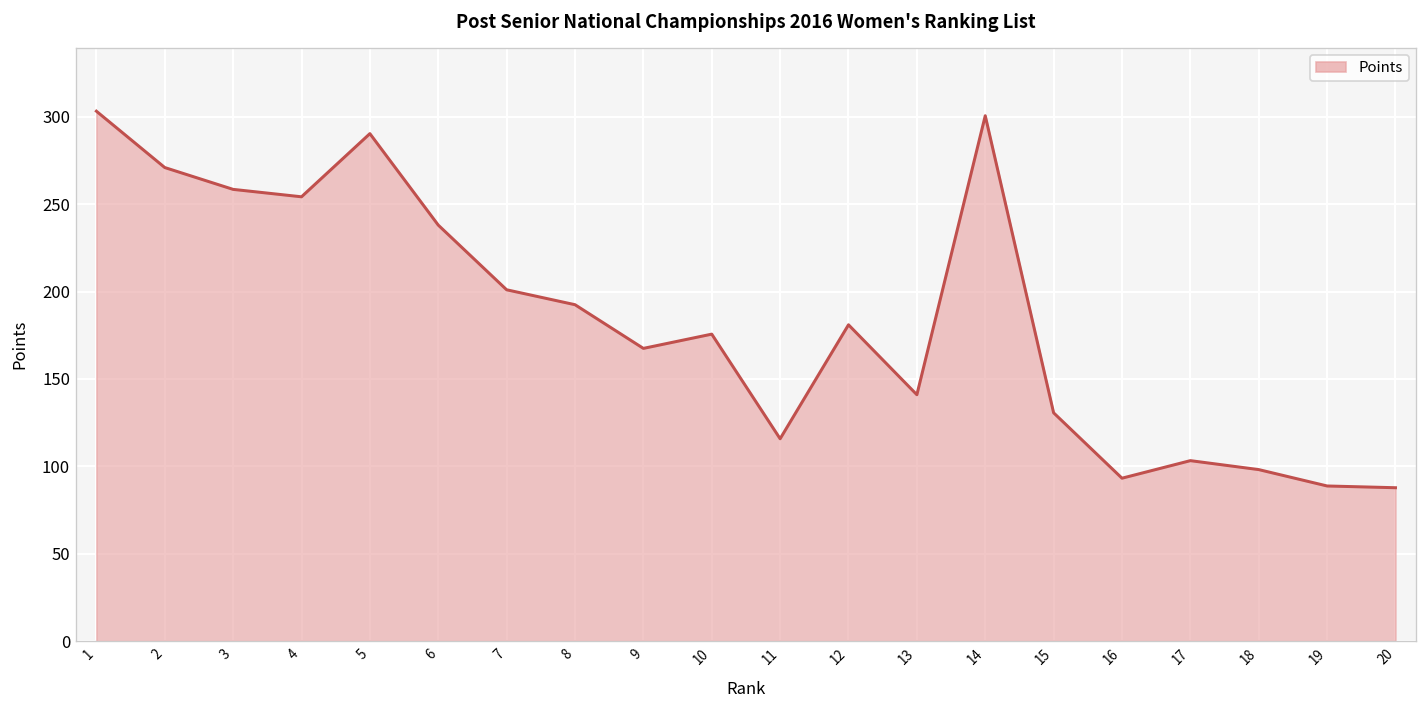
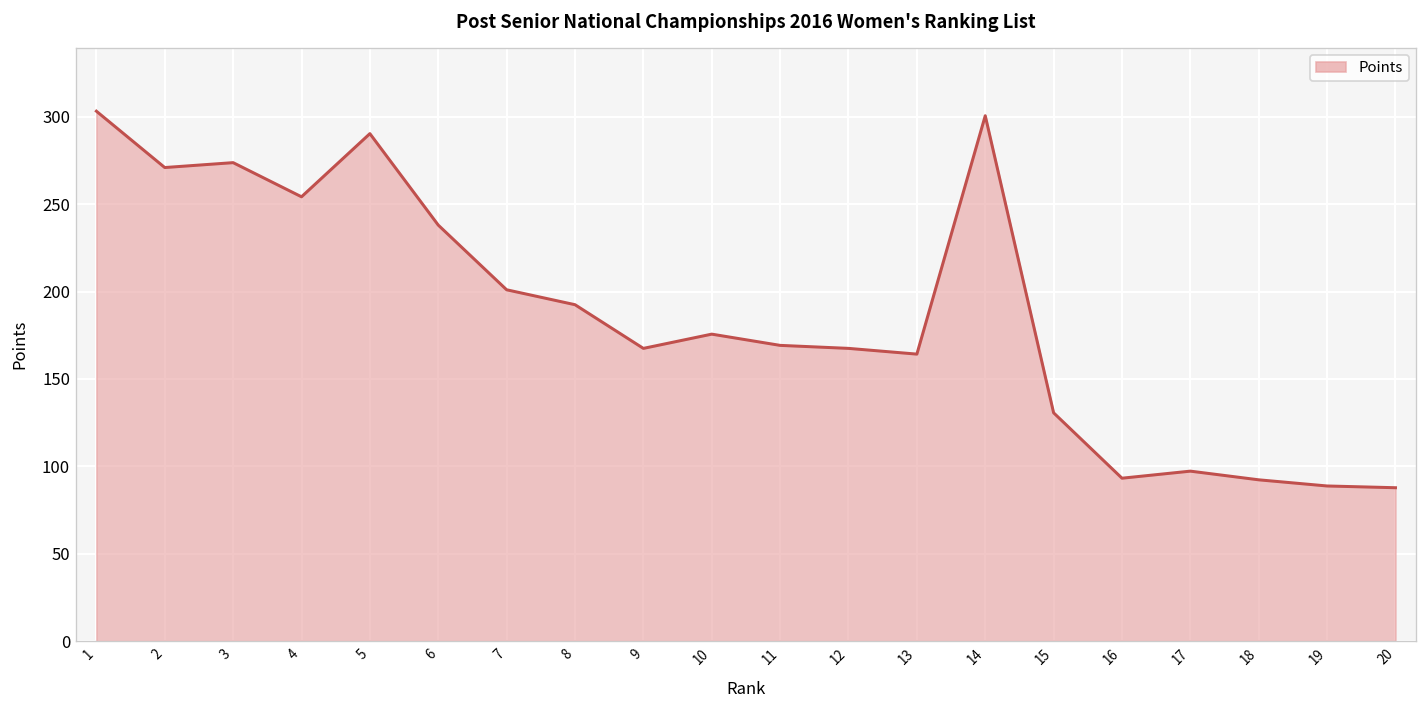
  {
    "1": 303,
    "2": 271,
-   "3": 259,
+   "3": 274,
    "4": 254,
    "5": 290,
    "6": 238,
    "7": 201,
    "8": 193,
    "9": 167,
    "10": 176,
-   "11": 116,
-   "12": 181,
-   "13": 141,
+   "11": 169,
+   "12": 168,
+   "13": 164,
    "14": 301,
    "15": 131,
    "16": 93,
-   "17": 103,
-   "18": 98,
+   "17": 97,
+   "18": 92,
    "19": 89,
    "20": 88
  }
